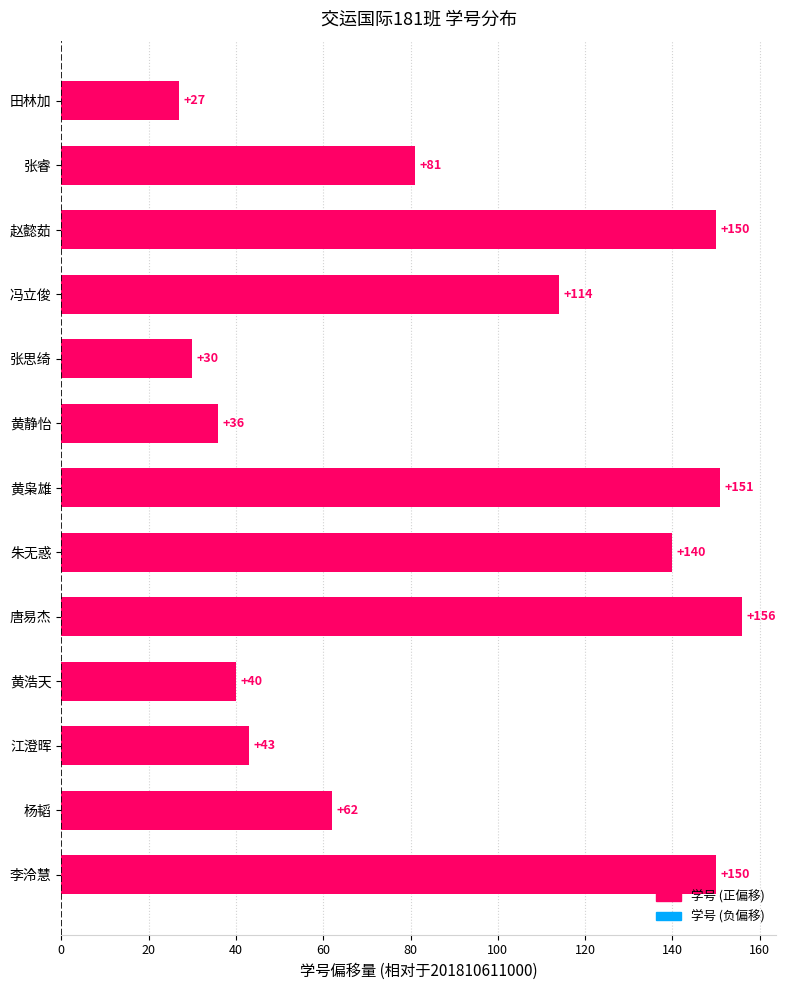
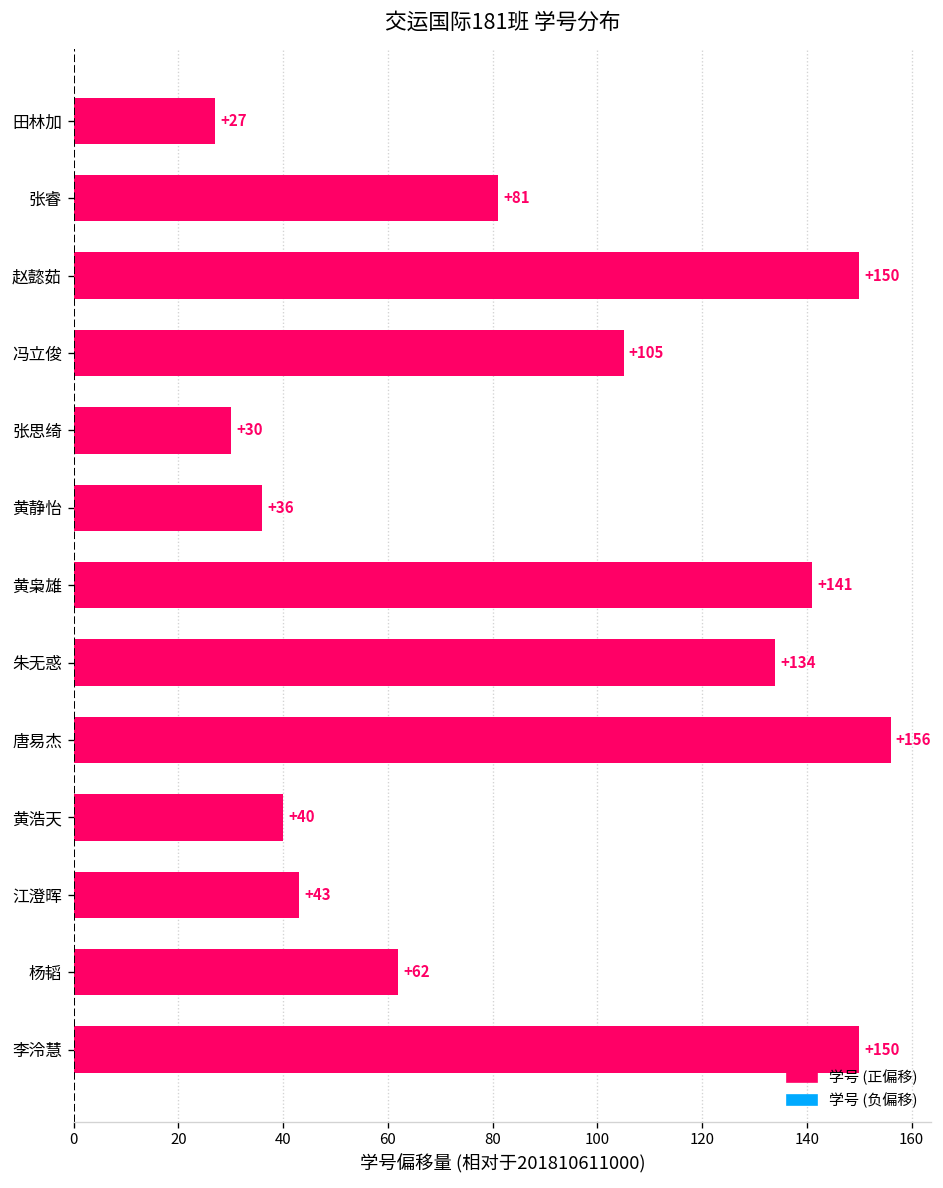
  {
    "田林加": "+27",
    "张睿": "+81",
    "赵懿茹": "+150",
-   "冯立俊": "+114",
+   "冯立俊": "+105",
    "张思绮": "+30",
    "黄静怡": "+36",
-   "黄枭雄": "+151",
-   "朱无惑": "+140",
+   "黄枭雄": "+141",
+   "朱无惑": "+134",
    "唐易杰": "+156",
    "黄浩天": "+40",
    "江澄晖": "+43",
    "杨韬": "+62",
    "李泠慧": "+150"
  }
